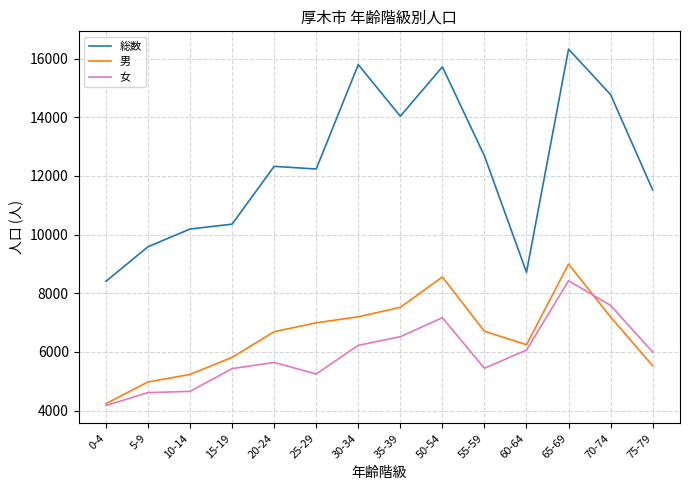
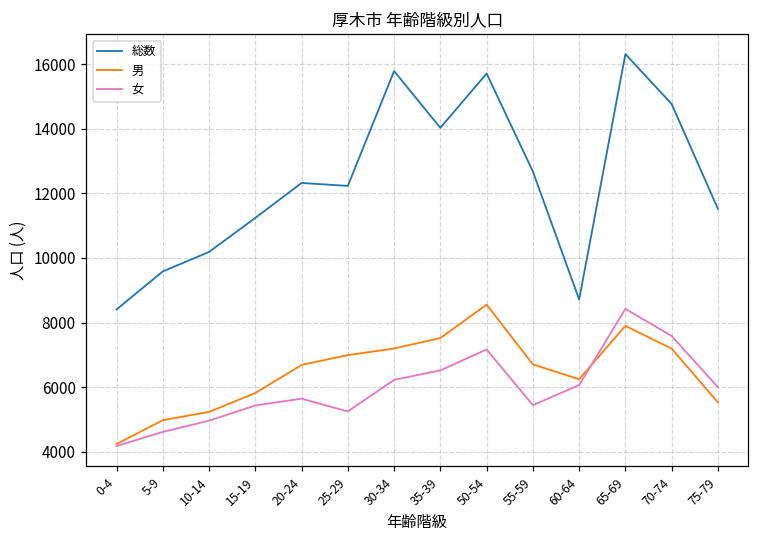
  {
    "総数": {
      "0-4": 8400,
      "5-9": 9600,
      "10-14": 10200,
-     "15-19": 10400,
+     "15-19": 11200,
      "20-24": 12300,
      "25-29": 12200,
      "30-34": 15800,
      "35-39": 14000,
      "50-54": 15700,
      "55-59": 12700,
      "60-64": 8700,
      "65-69": 16300,
      "70-74": 14800,
      "75-79": 11500
    },
    "男": {
      "5-9": 5000,
      "10-14": 5200,
      "15-19": 5800,
      "20-24": 6700,
      "25-29": 7000,
      "30-34": 7200,
      "35-39": 7500,
      "50-54": 8600,
      "55-59": 6700,
      "60-64": 6200,
-     "65-69": 9000,
+     "65-69": 7900,
      "70-74": 7200,
      "75-79": 5500
    },
    "女": {
      "5-9": 4600,
-     "10-14": 4700,
+     "10-14": 5000,
      "15-19": 5400,
      "20-24": 5600,
      "25-29": 5200,
      "30-34": 6200,
      "35-39": 6500,
      "50-54": 7200,
      "55-59": 5400,
      "60-64": 6100,
      "65-69": 8400,
      "70-74": 7600,
      "75-79": 6000
    }
  }
